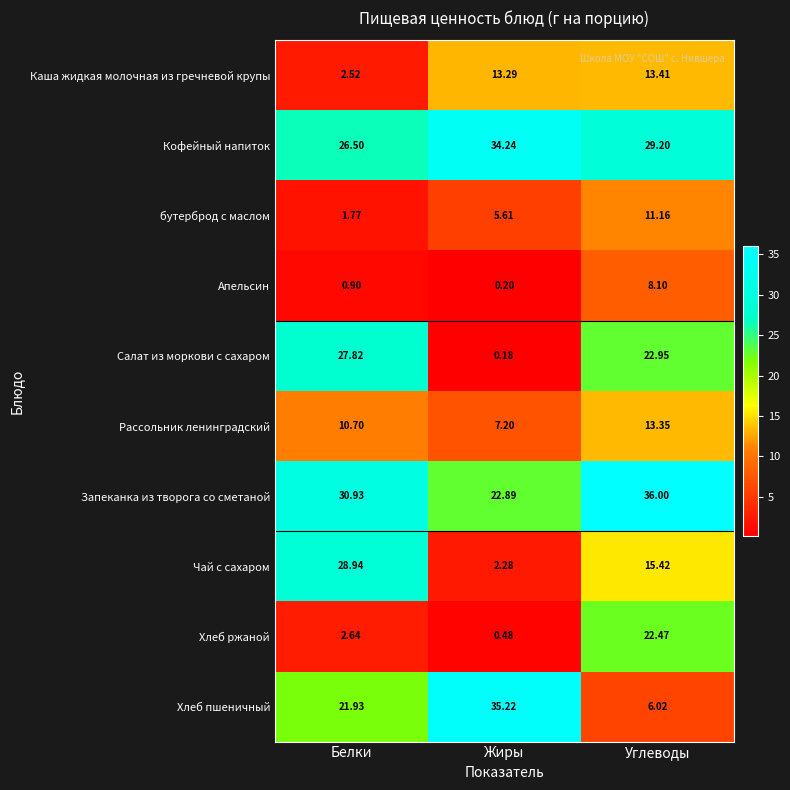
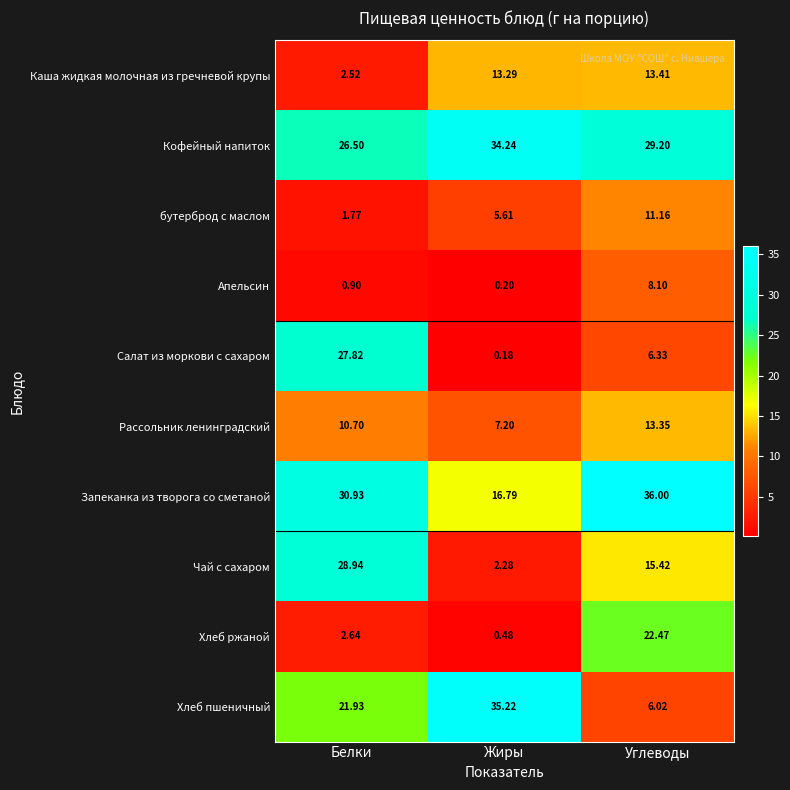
  {
    "Каша жидкая молочная из гречневой крупы": {
      "Белки": 2.52,
      "Жиры": 13.29
    },
    "Кофейный напиток": {
      "Белки": 26.50,
      "Жиры": 34.24,
      "Углеводы": 29.20
    },
    "бутерброд с маслом": {
      "Белки": 1.77,
      "Жиры": 5.61,
      "Углеводы": 11.16
    },
    "Апельсин": {
      "Белки": 0.90,
      "Жиры": 0.20,
      "Углеводы": 8.10
    },
    "Салат из моркови с сахаром": {
      "Белки": 27.82,
      "Жиры": 0.18,
-     "Углеводы": 22.95
+     "Углеводы": 6.33
    },
    "Рассольник ленинградский": {
      "Белки": 10.70,
      "Жиры": 7.20,
      "Углеводы": 13.35
    },
    "Запеканка из творога со сметаной": {
      "Белки": 30.93,
-     "Жиры": 22.89,
+     "Жиры": 16.79,
      "Углеводы": 36.00
    },
    "Чай с сахаром": {
      "Белки": 28.94,
      "Жиры": 2.28,
      "Углеводы": 15.42
    },
    "Хлеб ржаной": {
      "Белки": 2.64,
      "Жиры": 0.48,
      "Углеводы": 22.47
    },
    "Хлеб пшеничный": {
      "Белки": 21.93,
      "Жиры": 35.22,
      "Углеводы": 6.02
    }
  }
